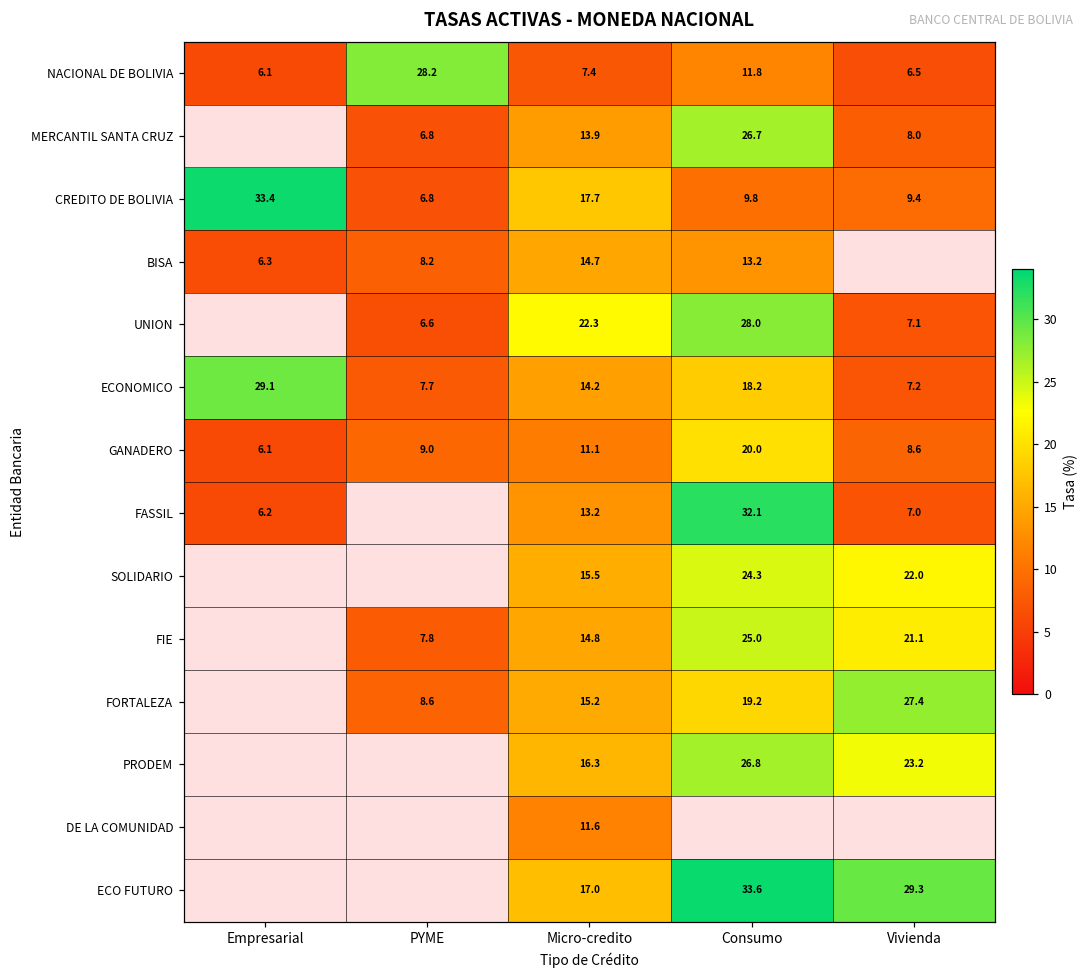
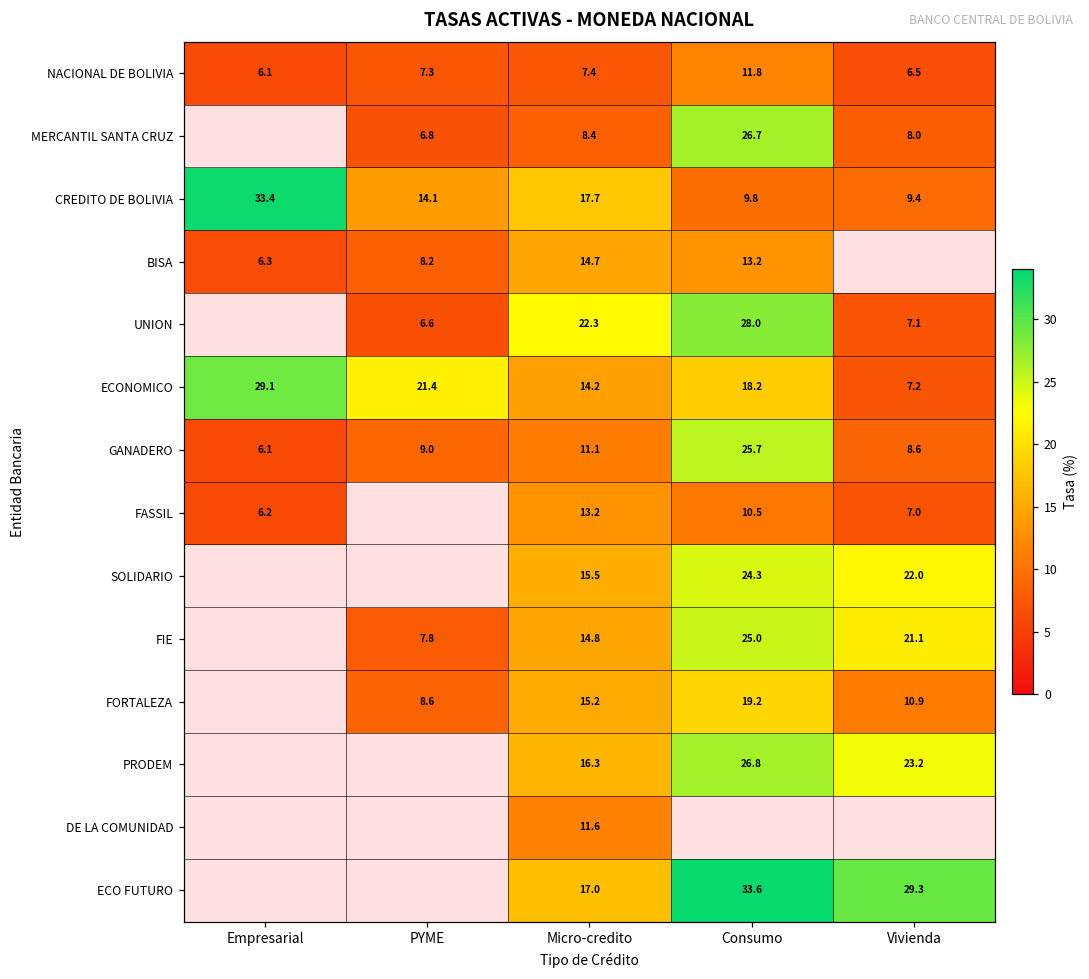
  {
    "NACIONAL DE BOLIVIA": {
      "Empresarial": 6.1,
-     "PYME": 28.2,
+     "PYME": 7.3,
      "Micro-credito": 7.4,
      "Consumo": 11.8,
      "Vivienda": 6.5
    },
    "MERCANTIL SANTA CRUZ": {
      "PYME": 6.8,
-     "Micro-credito": 13.9,
+     "Micro-credito": 8.4,
      "Consumo": 26.7,
      "Vivienda": 8.0
    },
    "CREDITO DE BOLIVIA": {
      "Empresarial": 33.4,
-     "PYME": 6.8,
+     "PYME": 14.1,
      "Micro-credito": 17.7,
      "Consumo": 9.8,
      "Vivienda": 9.4
    },
    "BISA": {
      "Empresarial": 6.3,
      "PYME": 8.2,
      "Micro-credito": 14.7,
      "Consumo": 13.2
    },
    "UNION": {
      "PYME": 6.6,
      "Micro-credito": 22.3,
      "Consumo": 28.0,
      "Vivienda": 7.1
    },
    "ECONOMICO": {
      "Empresarial": 29.1,
-     "PYME": 7.7,
+     "PYME": 21.4,
      "Micro-credito": 14.2,
      "Consumo": 18.2,
      "Vivienda": 7.2
    },
    "GANADERO": {
      "Empresarial": 6.1,
      "PYME": 9.0,
      "Micro-credito": 11.1,
-     "Consumo": 20.0,
+     "Consumo": 25.7,
      "Vivienda": 8.6
    },
    "FASSIL": {
      "Empresarial": 6.2,
      "Micro-credito": 13.2,
-     "Consumo": 32.1,
+     "Consumo": 10.5,
      "Vivienda": 7.0
    },
    "SOLIDARIO": {
      "Micro-credito": 15.5,
      "Consumo": 24.3,
      "Vivienda": 22.0
    },
    "FIE": {
      "PYME": 7.8,
      "Micro-credito": 14.8,
      "Consumo": 25.0,
      "Vivienda": 21.1
    },
    "FORTALEZA": {
      "PYME": 8.6,
      "Micro-credito": 15.2,
      "Consumo": 19.2,
-     "Vivienda": 27.4
+     "Vivienda": 10.9
    },
    "PRODEM": {
      "Micro-credito": 16.3,
      "Consumo": 26.8,
      "Vivienda": 23.2
    },
    "DE LA COMUNIDAD": {
      "Micro-credito": 11.6
    },
    "ECO FUTURO": {
      "Micro-credito": 17.0,
      "Consumo": 33.6,
      "Vivienda": 29.3
    }
  }
